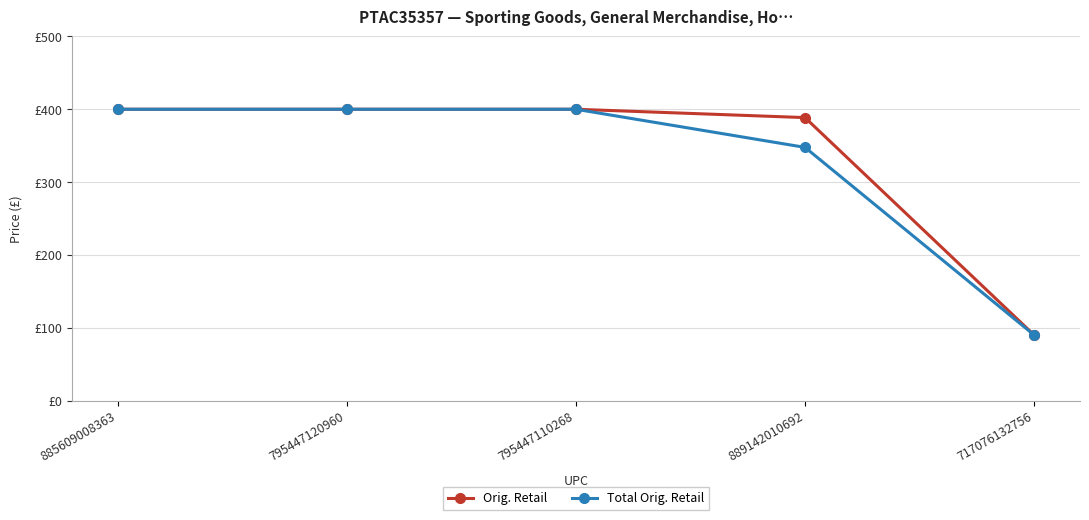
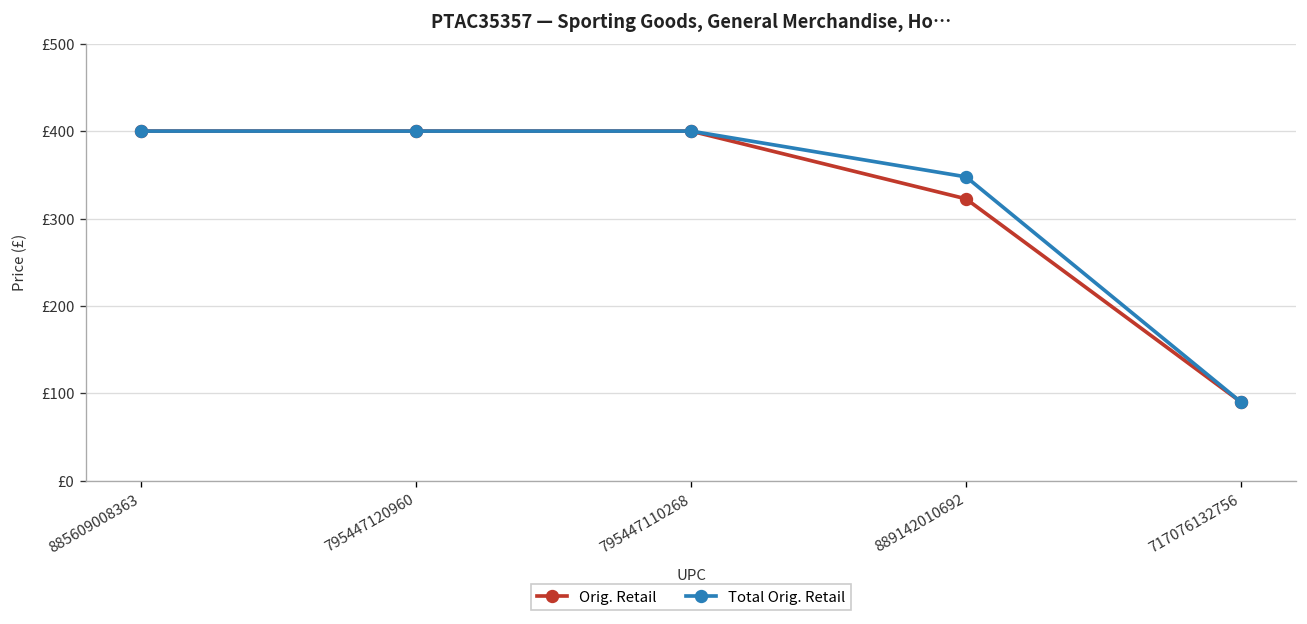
  {
    "Orig. Retail": {
-     "889142010692": "£390"
+     "889142010692": "£320"
    },
    "Total Orig. Retail": {
      "889142010692": "£350"
    }
  }
